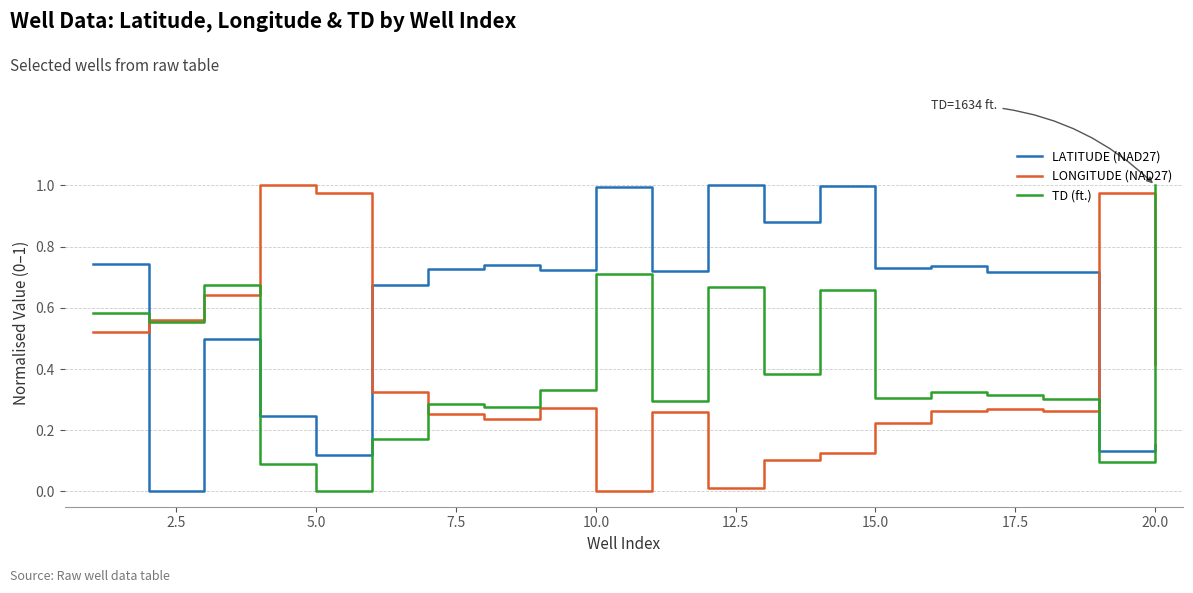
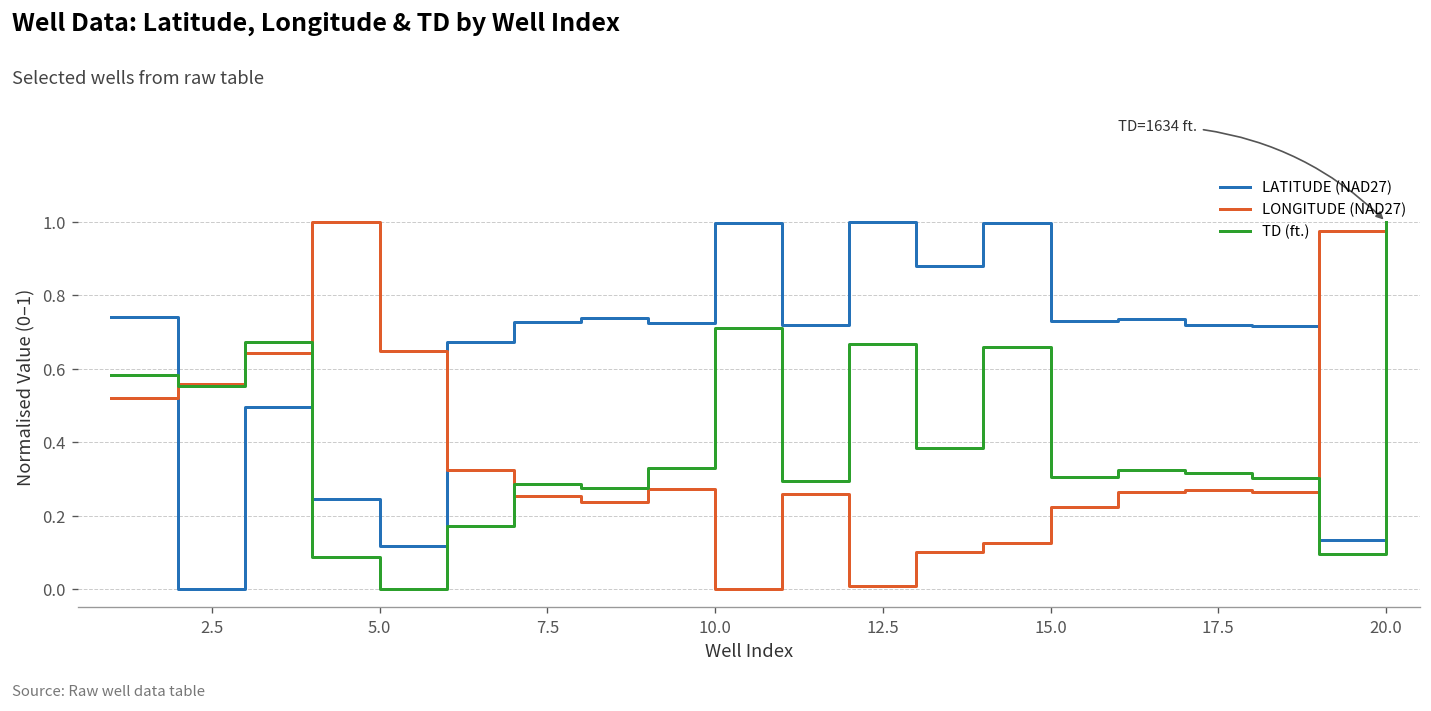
  {
    "LATITUDE (NAD27)": {
      "5.0": 0.12,
      "10.0": 1.00,
      "15.0": 0.73,
      "20.0": 0.15
    },
    "LONGITUDE (NAD27)": {
-     "5.0": 0.97,
+     "5.0": 0.65,
      "10.0": 0.00,
      "15.0": 0.22,
-     "20.0": 0.42
+     "20.0": 0.93
    },
    "TD (ft.)": {
      "5.0": 0.00,
      "10.0": 0.71,
      "15.0": 0.30
    }
  }
